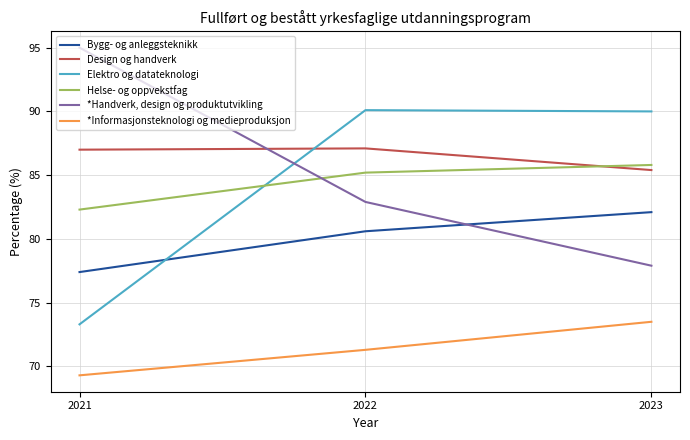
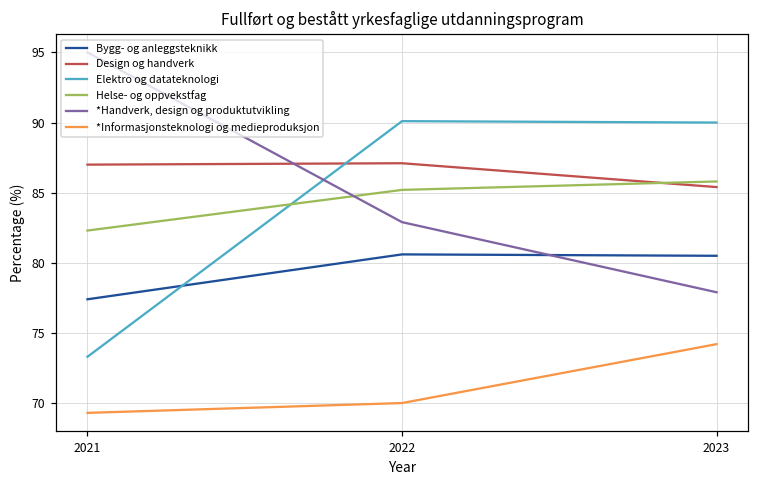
  {
    "Bygg- og anleggsteknikk": {
      "2021": 77.4,
      "2022": 80.6,
-     "2023": 82.1
+     "2023": 80.5
    },
    "Design og handverk": {
      "2021": 87.0,
      "2022": 87.1,
      "2023": 85.4
    },
    "Elektro og datateknologi": {
      "2021": 73.3,
      "2022": 90.1,
      "2023": 90.0
    },
    "Helse- og oppvekstfag": {
      "2021": 82.3,
      "2022": 85.2,
      "2023": 85.8
    },
    "*Handverk, design og produktutvikling": {
      "2022": 82.9,
      "2023": 77.9
    },
    "*Informasjonsteknologi og medieproduksjon": {
      "2021": 69.3,
-     "2022": 71.3,
-     "2023": 73.5
+     "2022": 70.0,
+     "2023": 74.2
    }
  }
